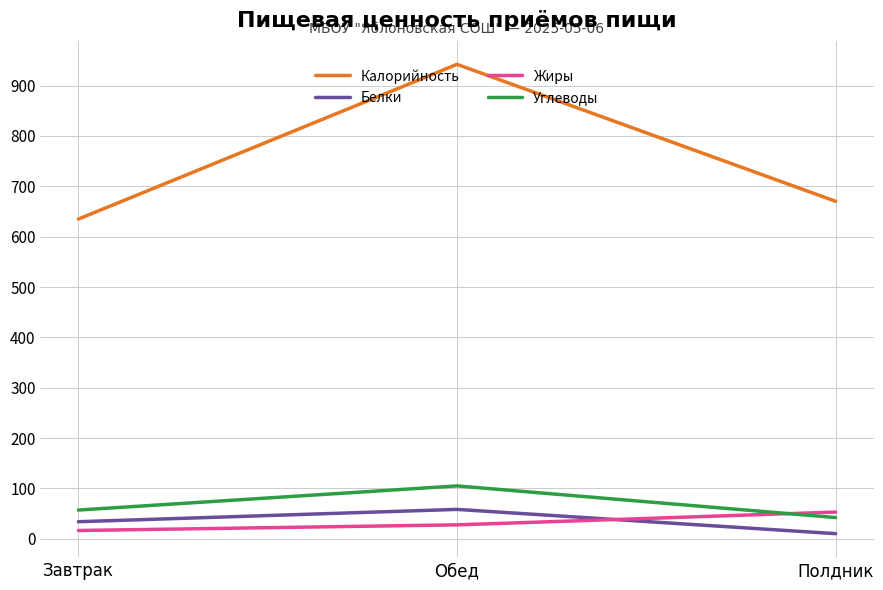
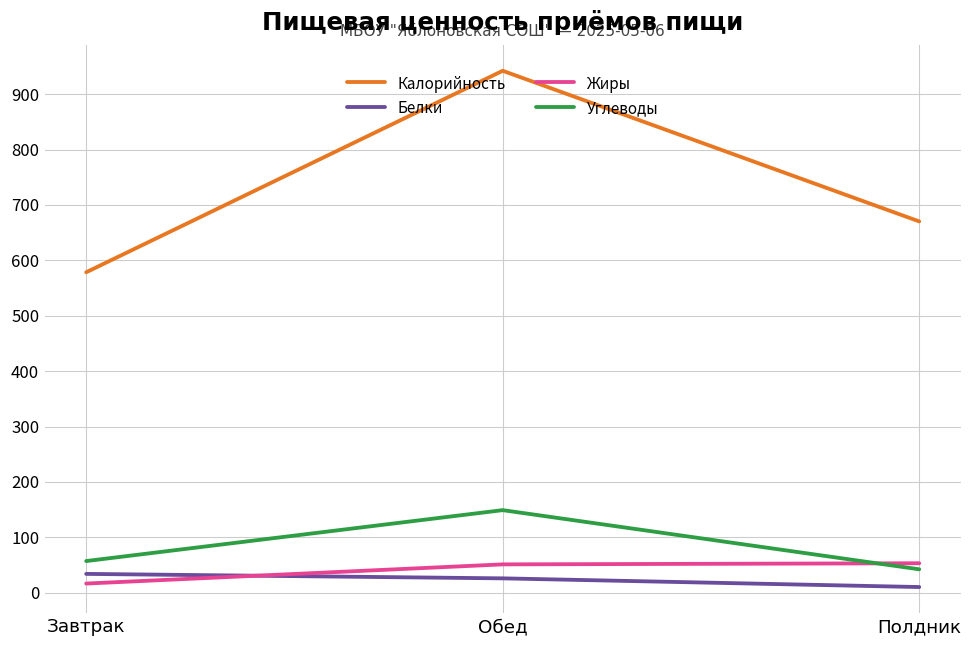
  {
    "Калорийность": {
-     "Завтрак": 630,
+     "Завтрак": 580,
      "Обед": 940,
      "Полдник": 670
    },
    "Белки": {
      "Завтрак": 30,
-     "Обед": 60,
+     "Обед": 30,
      "Полдник": 10
    },
    "Жиры": {
      "Завтрак": 20,
-     "Обед": 30,
+     "Обед": 50,
      "Полдник": 50
    },
    "Углеводы": {
      "Завтрак": 60,
-     "Обед": 110,
+     "Обед": 150,
      "Полдник": 40
    }
  }
